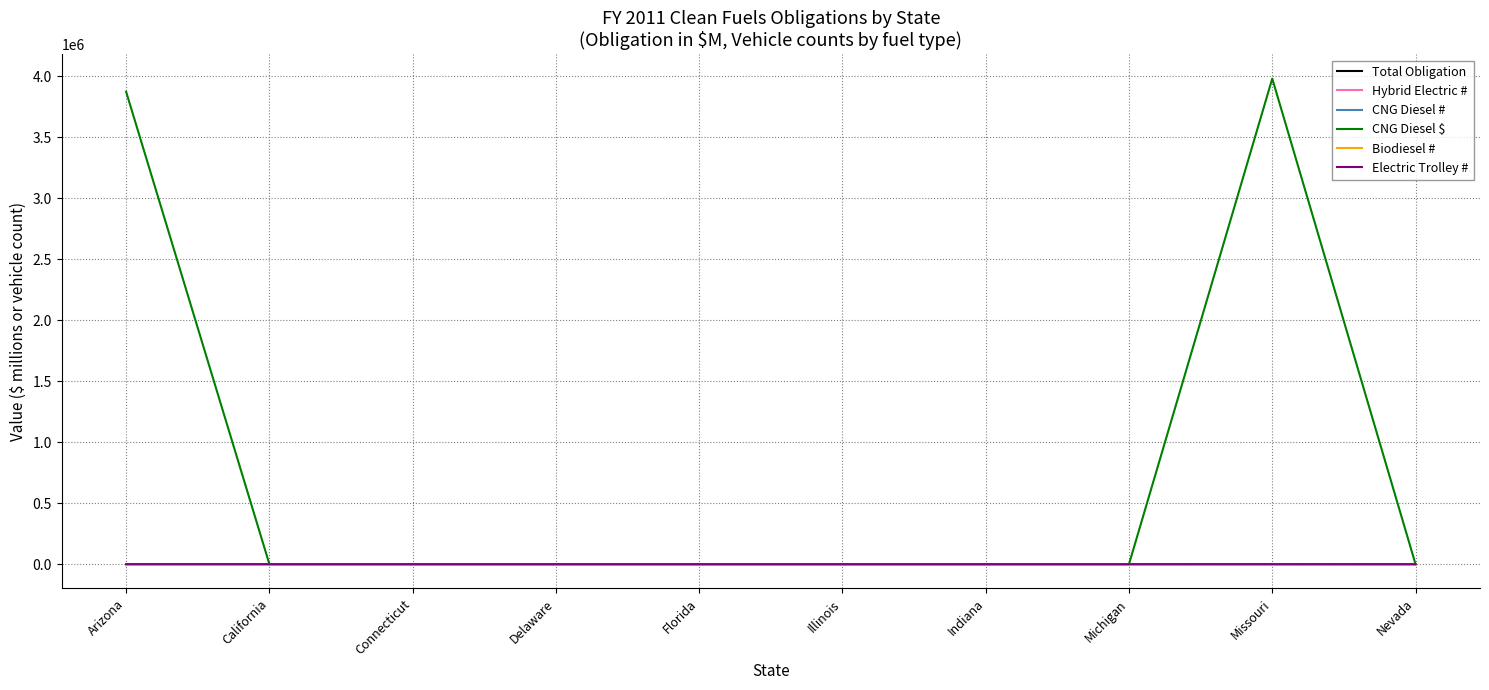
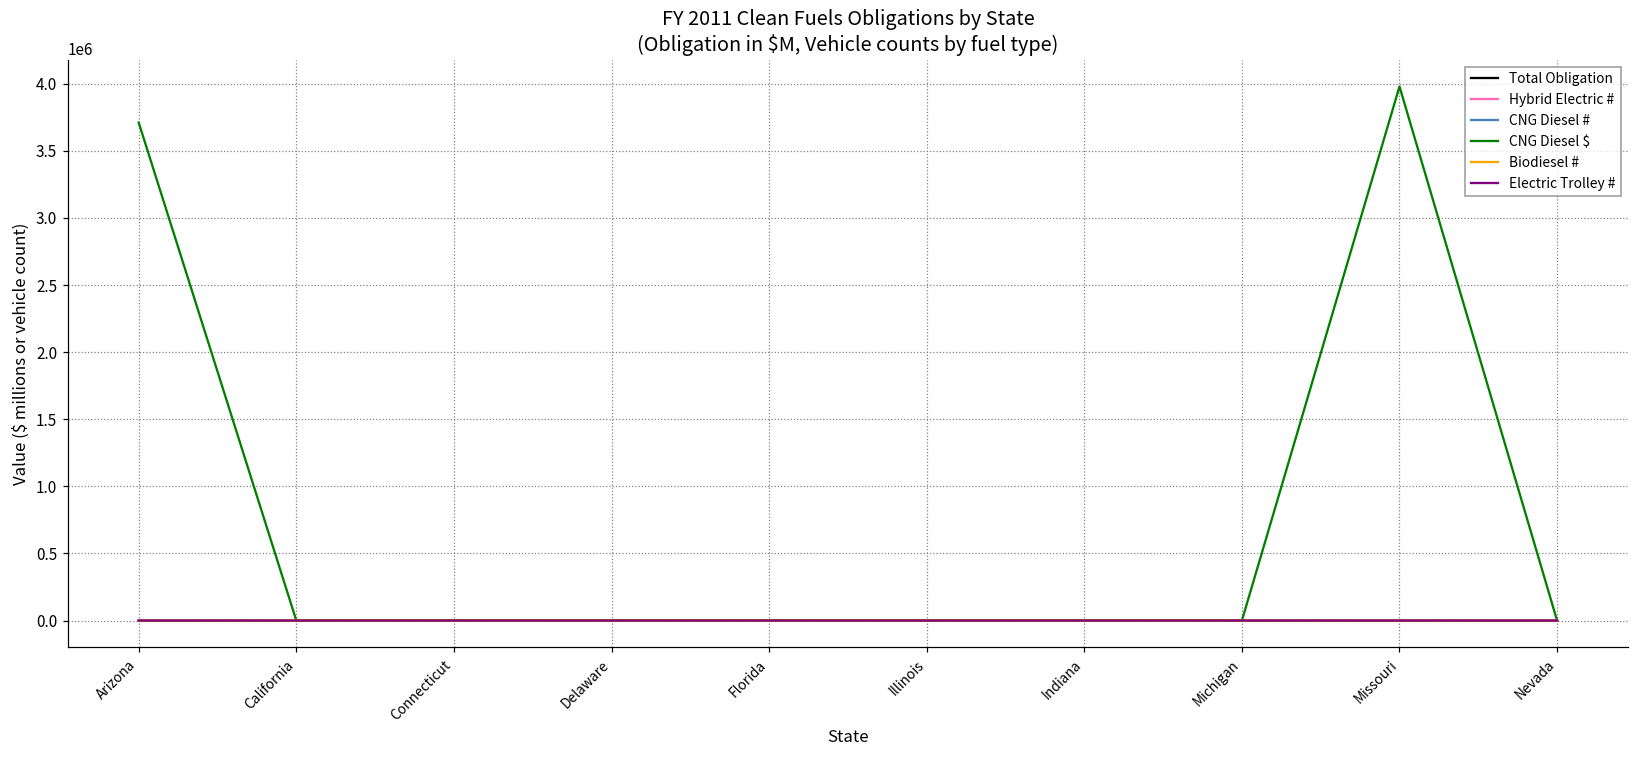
  {
    "Electric Trolley #": {
      "Arizona": 0,
      "Missouri": 0
    },
    "CNG Diesel $": {
-     "Arizona": 3870000,
+     "Arizona": 3710000,
      "Missouri": 3980000
    }
  }
